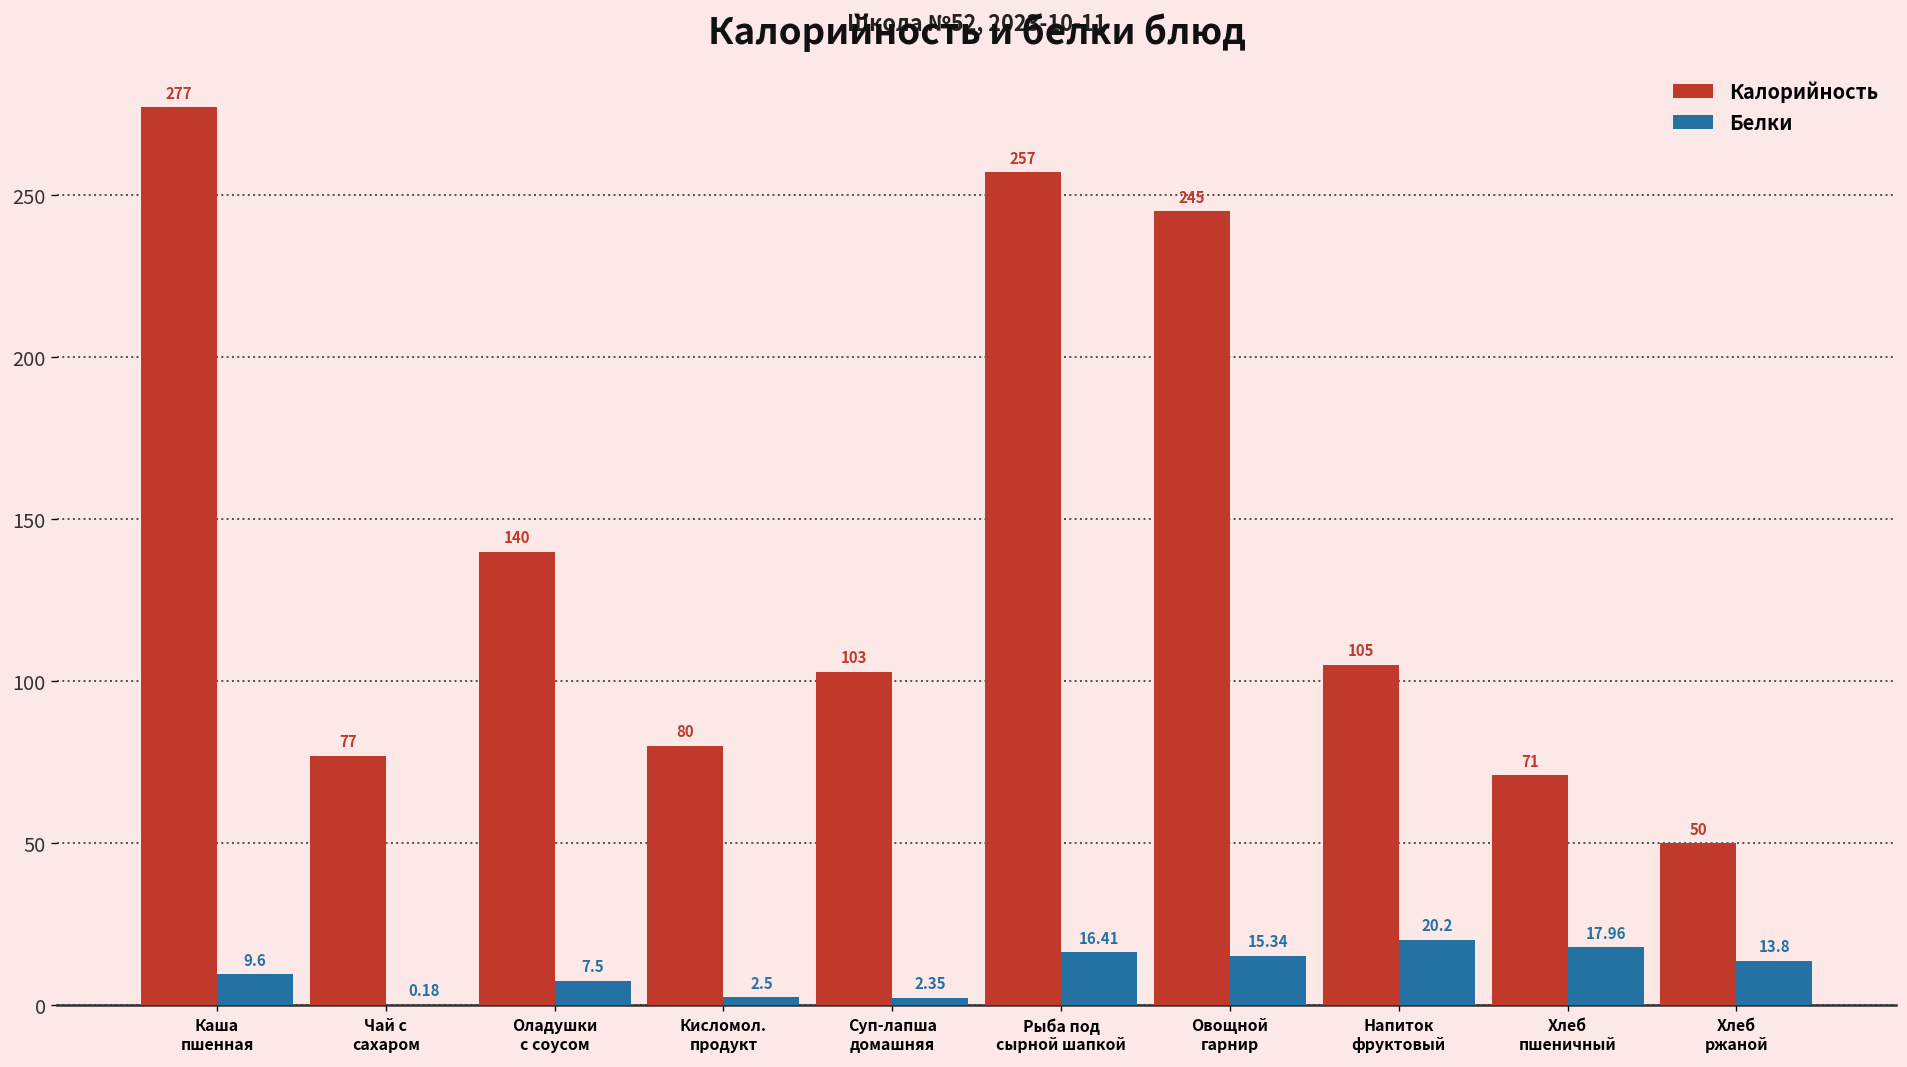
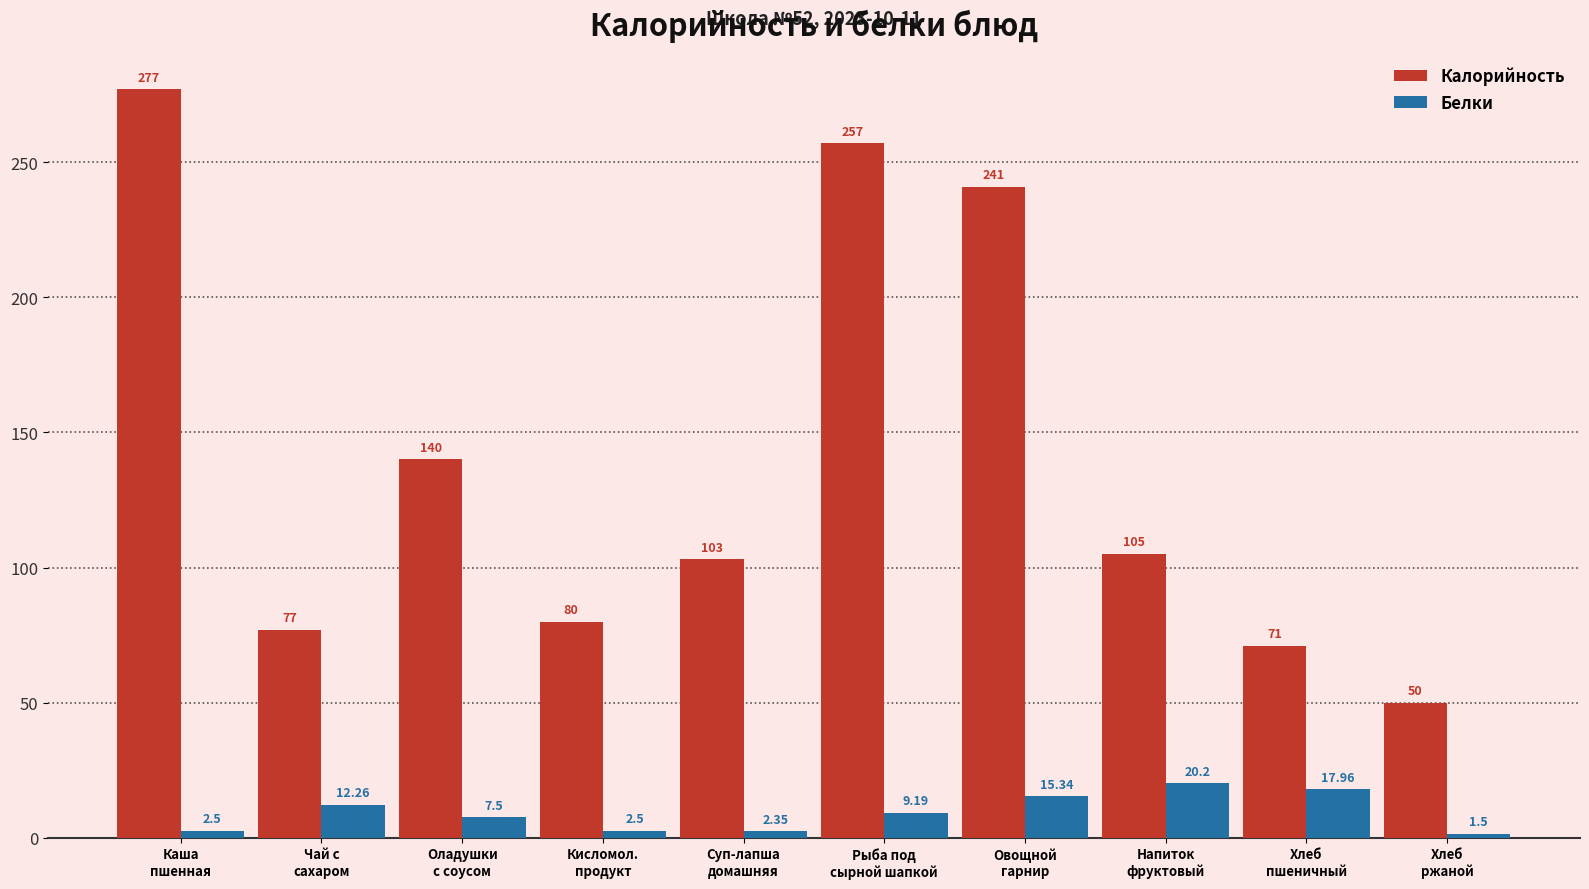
  {
    "Калорийность": {
      "Каша пшенная": 277,
      "Чай с сахаром": 77,
      "Оладушки с соусом": 140,
      "Кисломол. продукт": 80,
      "Суп-лапша домашняя": 103,
      "Рыба под сырной шапкой": 257,
-     "Овощной гарнир": 245,
+     "Овощной гарнир": 241,
      "Напиток фруктовый": 105,
      "Хлеб пшеничный": 71,
      "Хлеб ржаной": 50
    },
    "Белки": {
-     "Каша пшенная": 9.6,
-     "Чай с сахаром": 0.18,
+     "Каша пшенная": 2.5,
+     "Чай с сахаром": 12.26,
      "Оладушки с соусом": 7.5,
      "Кисломол. продукт": 2.5,
      "Суп-лапша домашняя": 2.35,
-     "Рыба под сырной шапкой": 16.41,
+     "Рыба под сырной шапкой": 9.19,
      "Овощной гарнир": 15.34,
      "Напиток фруктовый": 20.2,
      "Хлеб пшеничный": 17.96,
-     "Хлеб ржаной": 13.8
+     "Хлеб ржаной": 1.5
    }
  }
